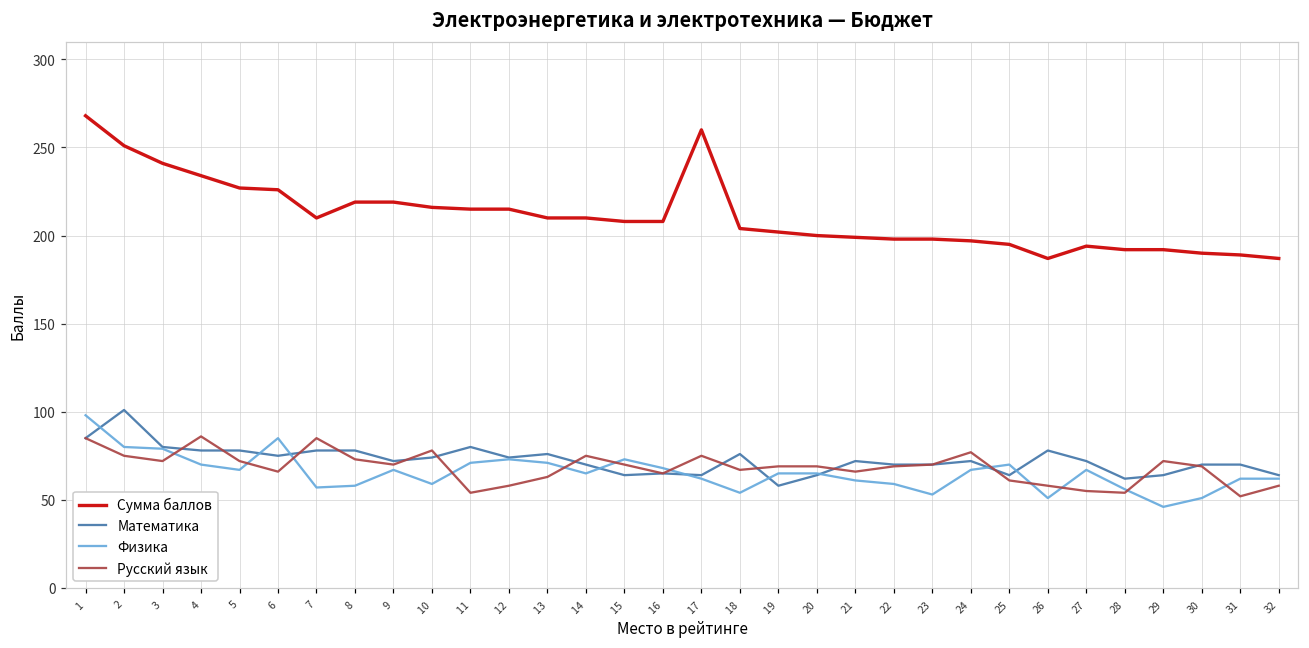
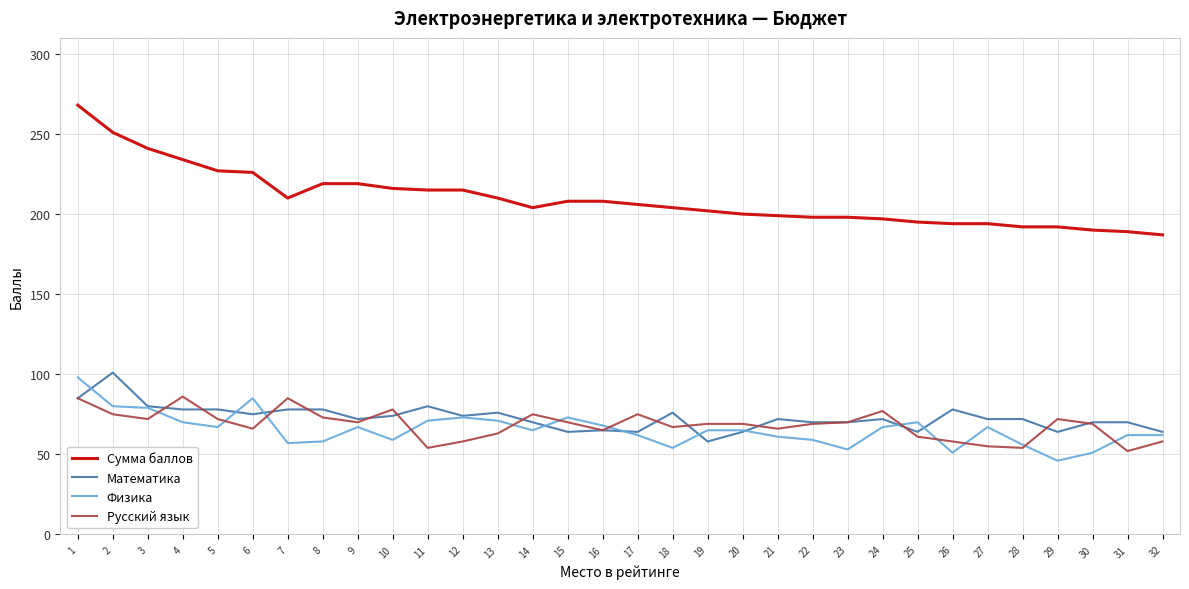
  {
    "Сумма баллов": {
      "1": 268,
      "2": 251,
      "3": 241,
      "4": 234,
      "5": 227,
      "6": 226,
      "7": 210,
      "8": 219,
      "9": 219,
      "10": 216,
      "11": 215,
      "12": 215,
      "13": 210,
-     "14": 210,
+     "14": 204,
      "15": 208,
      "16": 208,
-     "17": 260,
+     "17": 206,
      "18": 204,
      "19": 202,
      "20": 200,
      "21": 199,
      "22": 198,
      "23": 198,
      "24": 197,
      "25": 195,
-     "26": 187,
+     "26": 194,
      "27": 194,
      "28": 192,
      "29": 192,
      "30": 190,
      "31": 189,
      "32": 187
    },
    "Математика": {
      "2": 101,
      "4": 78,
      "5": 78,
      "6": 75,
      "7": 78,
      "8": 78,
      "9": 72,
      "10": 74,
      "11": 80,
      "13": 76,
      "14": 70,
      "15": 64,
      "17": 64,
      "18": 76,
      "19": 58,
      "21": 72,
      "24": 72,
      "25": 64,
      "26": 78,
      "27": 72,
-     "28": 62,
+     "28": 72,
      "29": 64,
      "31": 70,
      "32": 64
    },
    "Физика": {
      "1": 98,
      "2": 80,
      "4": 70,
      "5": 67,
      "6": 85,
      "7": 57,
      "8": 58,
      "9": 67,
      "10": 59,
      "11": 71,
      "13": 71,
      "14": 65,
      "15": 73,
      "16": 68,
      "17": 62,
      "18": 54,
      "19": 65,
      "21": 61,
      "22": 59,
      "23": 53,
      "24": 67,
      "25": 70,
      "26": 51,
      "27": 67,
      "28": 56,
      "29": 46,
      "30": 51,
      "31": 62,
      "32": 62
    },
    "Русский язык": {
      "2": 75,
      "3": 72,
      "4": 86,
      "5": 72,
      "6": 66,
      "7": 85,
      "8": 73,
      "9": 70,
      "10": 78,
      "11": 54,
      "12": 58,
      "13": 63,
      "14": 75,
      "15": 70,
      "17": 75,
      "18": 67,
      "19": 69,
      "20": 69,
      "21": 66,
      "24": 77,
      "25": 61,
      "26": 58,
      "27": 55,
      "28": 54,
      "29": 72,
      "31": 52,
      "32": 58
    }
  }
